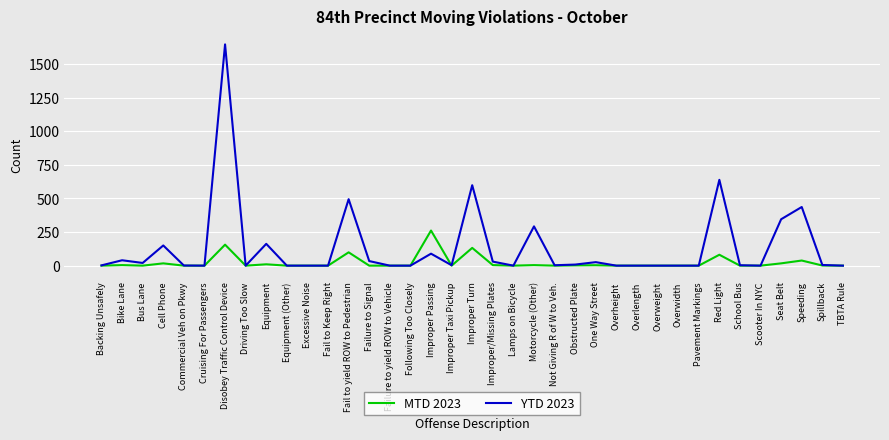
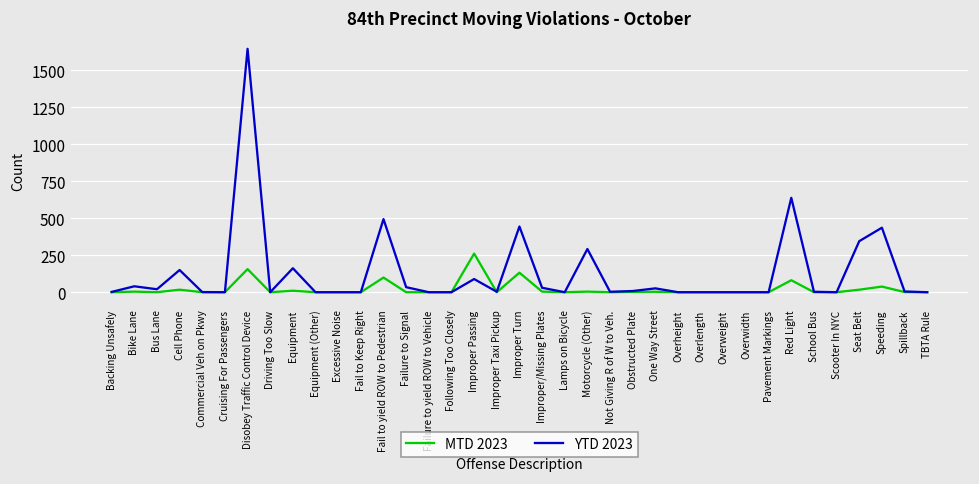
  {
    "MTD 2023": {
      "Bike Lane": 0,
      "Bus Lane": 0,
      "Cell Phone": 20,
      "Disobey Traffic Control Device": 160,
      "Equipment": 10,
      "Fail to yield ROW to Pedestrian": 100,
      "Failure to Signal": 0,
      "Improper Passing": 260,
      "Improper Turn": 130,
      "Improper/Missing Plates": 0,
      "Motorcycle (Other)": 0,
      "One Way Street": 0,
      "Red Light": 80,
      "Seat Belt": 20,
      "Speeding": 40
    },
    "YTD 2023": {
      "Bike Lane": 40,
      "Bus Lane": 20,
      "Cell Phone": 150,
      "Disobey Traffic Control Device": 1650,
      "Equipment": 160,
      "Fail to yield ROW to Pedestrian": 490,
      "Failure to Signal": 30,
      "Improper Passing": 90,
-     "Improper Turn": 600,
+     "Improper Turn": 440,
      "Improper/Missing Plates": 30,
      "Motorcycle (Other)": 290,
      "One Way Street": 30,
      "Red Light": 640,
      "Seat Belt": 350,
      "Speeding": 440
    }
  }
